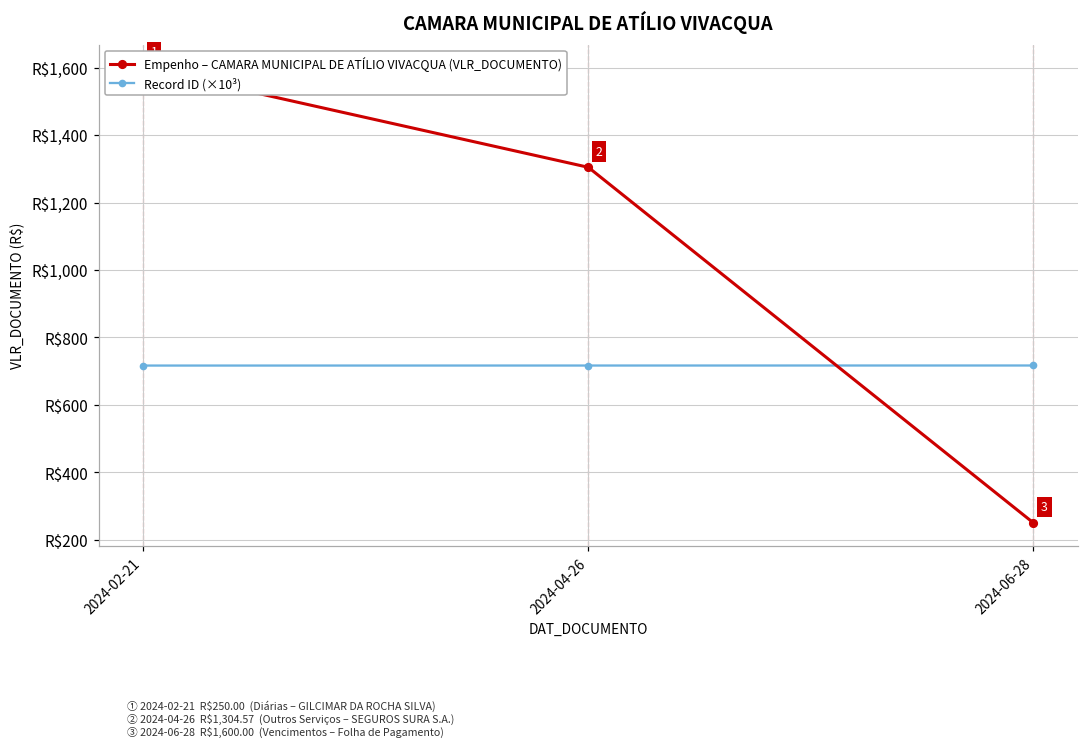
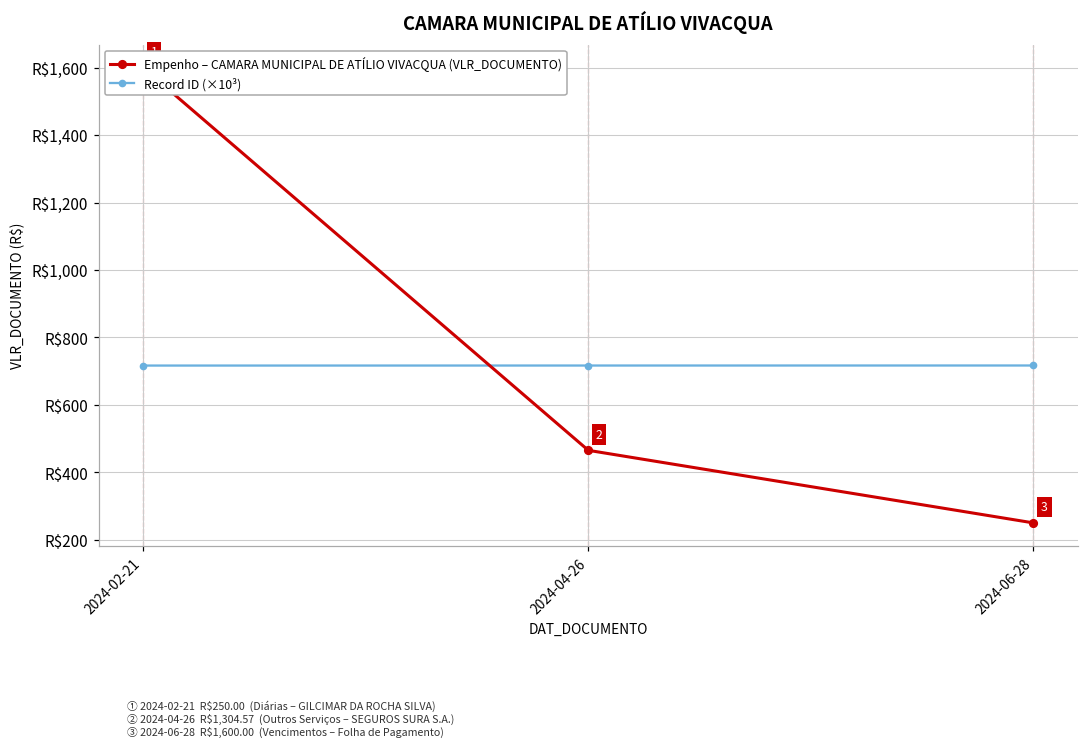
  {
    "Empenho – CAMARA MUNICIPAL DE ATÍLIO VIVACQUA (VLR_DOCUMENTO)": {
-     "2024-04-26": "R$1,300"
+     "2024-04-26": "R$470"
    },
    "Record ID (×10³)": {
      "2024-02-21": "R$720",
      "2024-04-26": "R$720",
      "2024-06-28": "R$720"
    }
  }
